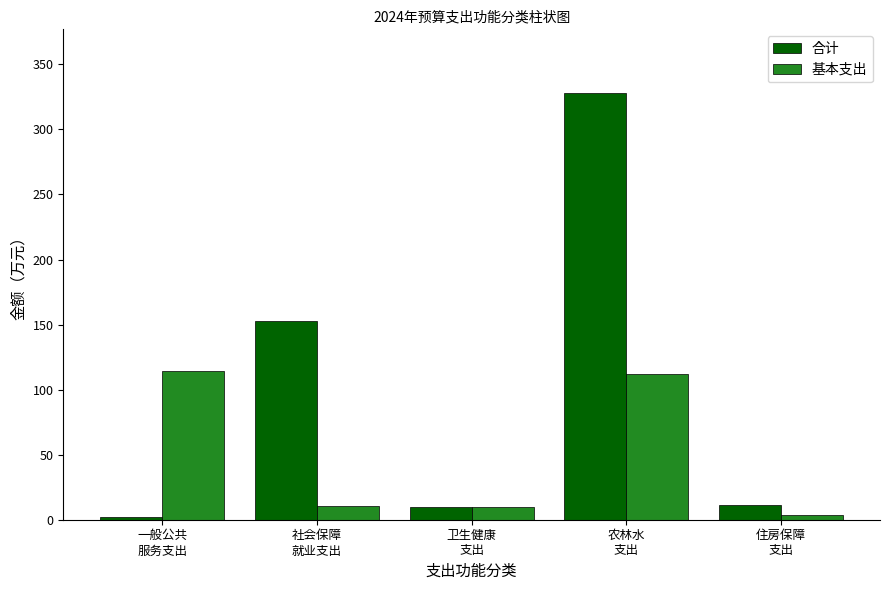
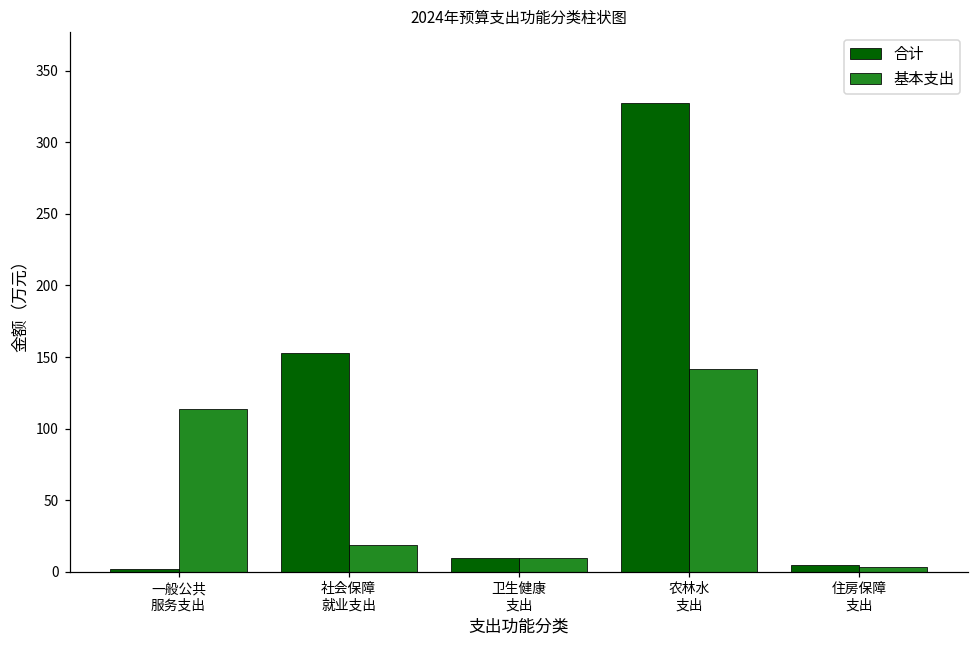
  {
    "合计": {
      "社会保障 就业支出": 153,
      "卫生健康 支出": 10,
      "农林水 支出": 328,
-     "住房保障 支出": 11
+     "住房保障 支出": 5
    },
    "基本支出": {
      "一般公共 服务支出": 114,
-     "社会保障 就业支出": 10,
+     "社会保障 就业支出": 19,
      "卫生健康 支出": 10,
-     "农林水 支出": 112,
+     "农林水 支出": 142,
      "住房保障 支出": 3
    }
  }
